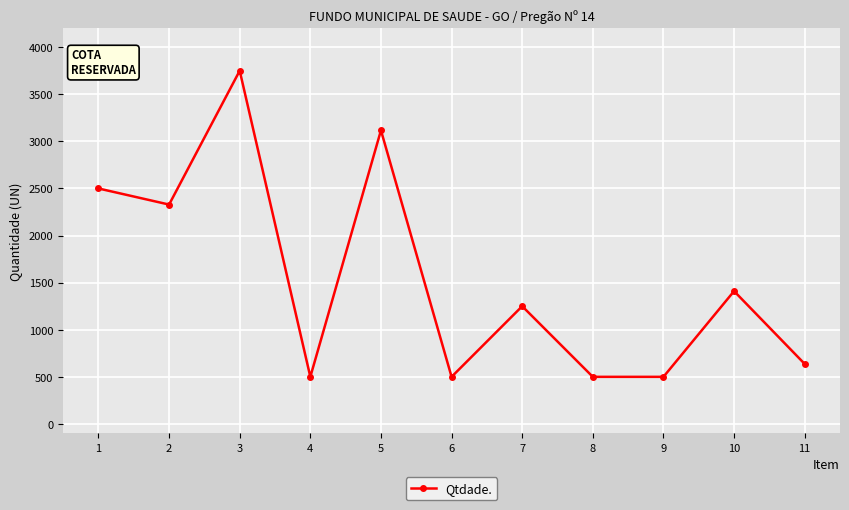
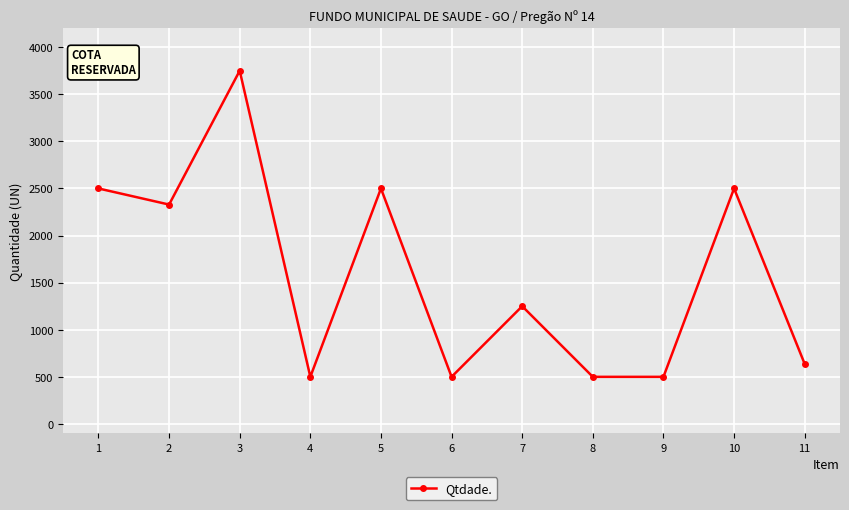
  {
    "1": 2500,
    "2": 2300,
    "3": 3800,
    "4": 500,
-   "5": 3100,
+   "5": 2500,
    "6": 500,
    "7": 1300,
    "8": 500,
    "9": 500,
-   "10": 1400,
+   "10": 2500,
    "11": 600
  }
